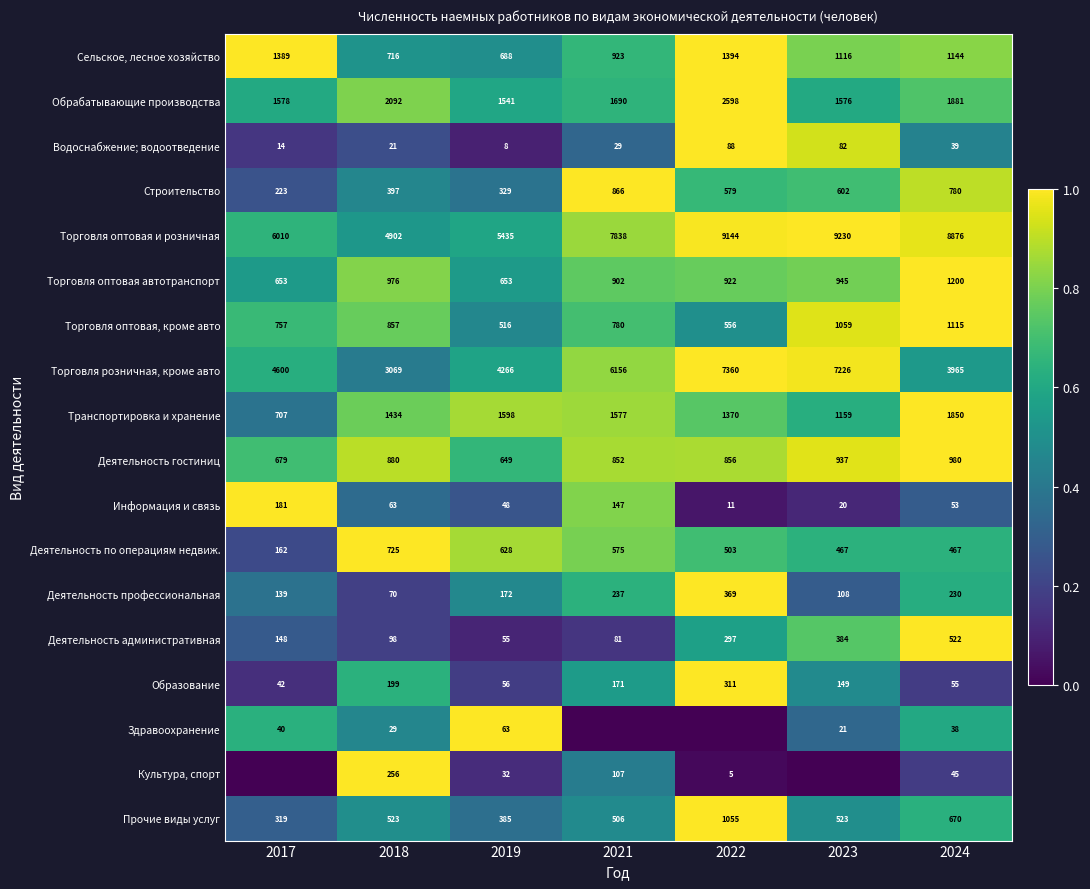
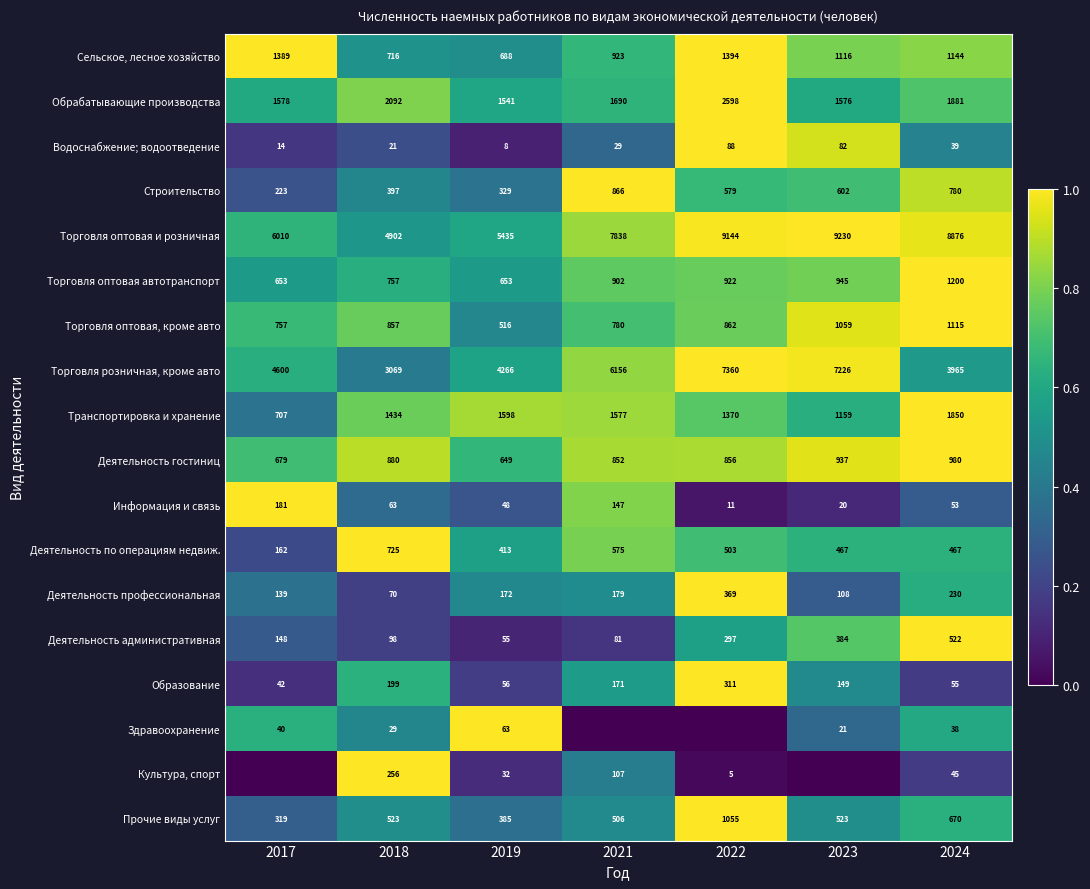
  {
    "Сельское, лесное хозяйство": {
      "2017": 1389,
      "2018": 716,
      "2019": 688,
      "2021": 923,
      "2022": 1394,
      "2023": 1116,
      "2024": 1144
    },
    "Обрабатывающие производства": {
      "2017": 1578,
      "2018": 2092,
      "2019": 1541,
      "2021": 1690,
      "2022": 2598,
      "2023": 1576,
      "2024": 1881
    },
    "Водоснабжение; водоотведение": {
      "2017": 14,
      "2018": 21,
      "2019": 8,
      "2021": 29,
      "2022": 88,
      "2023": 82,
      "2024": 39
    },
    "Строительство": {
      "2017": 223,
      "2018": 397,
      "2019": 329,
      "2021": 866,
      "2022": 579,
      "2023": 602,
      "2024": 780
    },
    "Торговля оптовая и розничная": {
      "2017": 6010,
      "2018": 4902,
      "2019": 5435,
      "2021": 7838,
      "2022": 9144,
      "2023": 9230,
      "2024": 8876
    },
    "Торговля оптовая автотранспорт": {
      "2017": 653,
-     "2018": 976,
+     "2018": 757,
      "2019": 653,
      "2021": 902,
      "2022": 922,
      "2023": 945,
      "2024": 1200
    },
    "Торговля оптовая, кроме авто": {
      "2017": 757,
      "2018": 857,
      "2019": 516,
      "2021": 780,
-     "2022": 556,
+     "2022": 862,
      "2023": 1059,
      "2024": 1115
    },
    "Торговля розничная, кроме авто": {
      "2017": 4600,
      "2018": 3069,
      "2019": 4266,
      "2021": 6156,
      "2022": 7360,
      "2023": 7226,
      "2024": 3965
    },
    "Транспортировка и хранение": {
      "2017": 707,
      "2018": 1434,
      "2019": 1598,
      "2021": 1577,
      "2022": 1370,
      "2023": 1159,
      "2024": 1850
    },
    "Деятельность гостиниц": {
      "2017": 679,
      "2018": 880,
      "2019": 649,
      "2021": 852,
      "2022": 856,
      "2023": 937,
      "2024": 980
    },
    "Информация и связь": {
      "2017": 181,
      "2018": 63,
      "2019": 48,
      "2021": 147,
      "2022": 11,
      "2023": 20,
      "2024": 53
    },
    "Деятельность по операциям недвиж.": {
      "2017": 162,
      "2018": 725,
-     "2019": 628,
+     "2019": 413,
      "2021": 575,
      "2022": 503,
      "2023": 467,
      "2024": 467
    },
    "Деятельность профессиональная": {
      "2017": 139,
      "2018": 70,
      "2019": 172,
-     "2021": 237,
+     "2021": 179,
      "2022": 369,
      "2023": 108,
      "2024": 230
    },
    "Деятельность административная": {
      "2017": 148,
      "2018": 98,
      "2019": 55,
      "2021": 81,
      "2022": 297,
      "2023": 384,
      "2024": 522
    },
    "Образование": {
      "2017": 42,
      "2018": 199,
      "2019": 56,
      "2021": 171,
      "2022": 311,
      "2023": 149,
      "2024": 55
    },
    "Здравоохранение": {
      "2017": 40,
      "2018": 29,
      "2019": 63,
      "2023": 21,
      "2024": 38
    },
    "Культура, спорт": {
      "2018": 256,
      "2019": 32,
      "2021": 107,
      "2022": 5,
      "2024": 45
    },
    "Прочие виды услуг": {
      "2017": 319,
      "2018": 523,
      "2019": 385,
      "2021": 506,
      "2022": 1055,
      "2023": 523,
      "2024": 670
    }
  }
